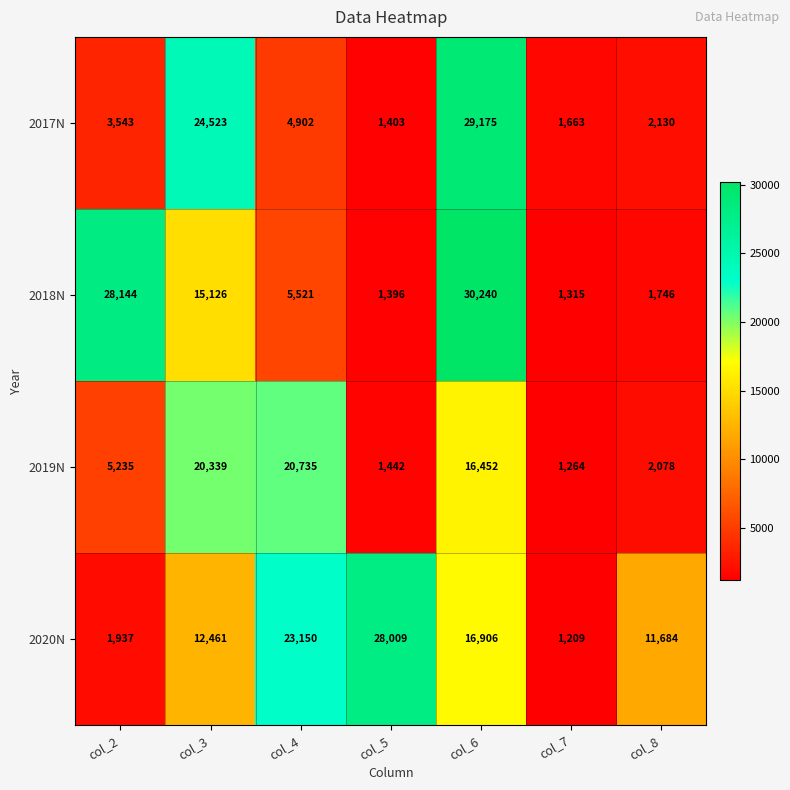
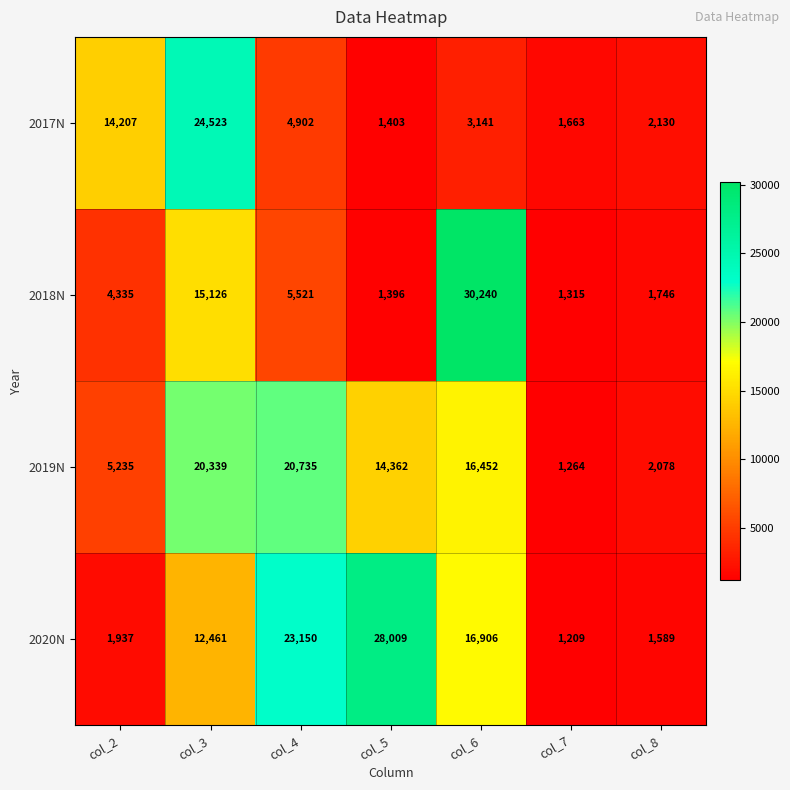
  {
    "2017N": {
-     "col_2": "3,543",
+     "col_2": "14,207",
      "col_3": "24,523",
      "col_4": "4,902",
      "col_5": "1,403",
-     "col_6": "29,175",
+     "col_6": "3,141",
      "col_7": "1,663",
      "col_8": "2,130"
    },
    "2018N": {
-     "col_2": "28,144",
+     "col_2": "4,335",
      "col_3": "15,126",
      "col_4": "5,521",
      "col_5": "1,396",
      "col_6": "30,240",
      "col_7": "1,315",
      "col_8": "1,746"
    },
    "2019N": {
      "col_2": "5,235",
      "col_3": "20,339",
      "col_4": "20,735",
-     "col_5": "1,442",
+     "col_5": "14,362",
      "col_6": "16,452",
      "col_7": "1,264",
      "col_8": "2,078"
    },
    "2020N": {
      "col_2": "1,937",
      "col_3": "12,461",
      "col_4": "23,150",
      "col_5": "28,009",
      "col_6": "16,906",
      "col_7": "1,209",
-     "col_8": "11,684"
+     "col_8": "1,589"
    }
  }
